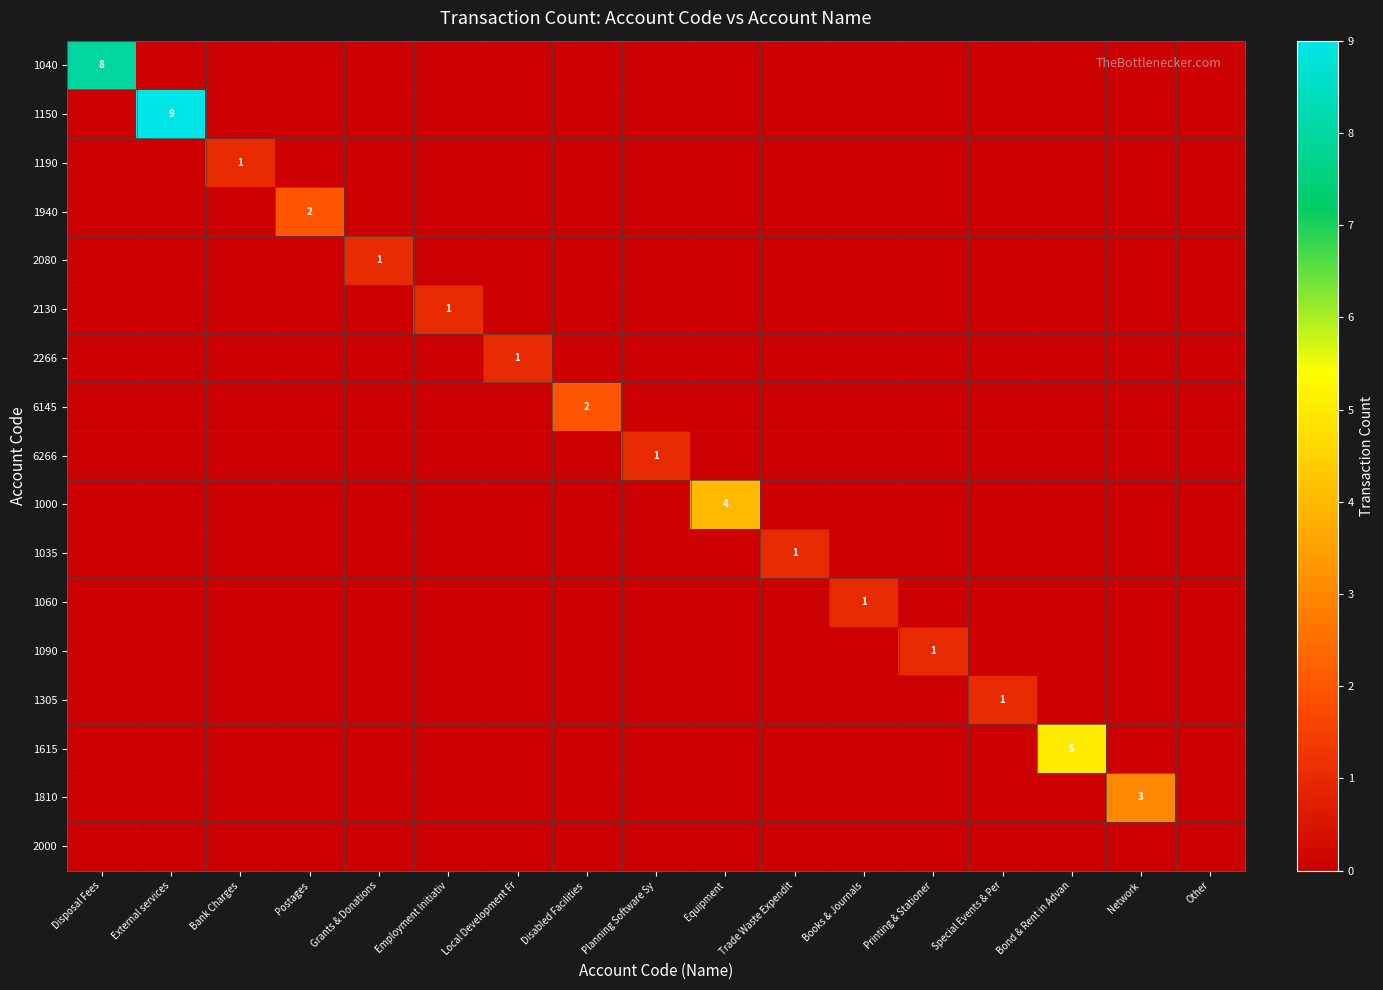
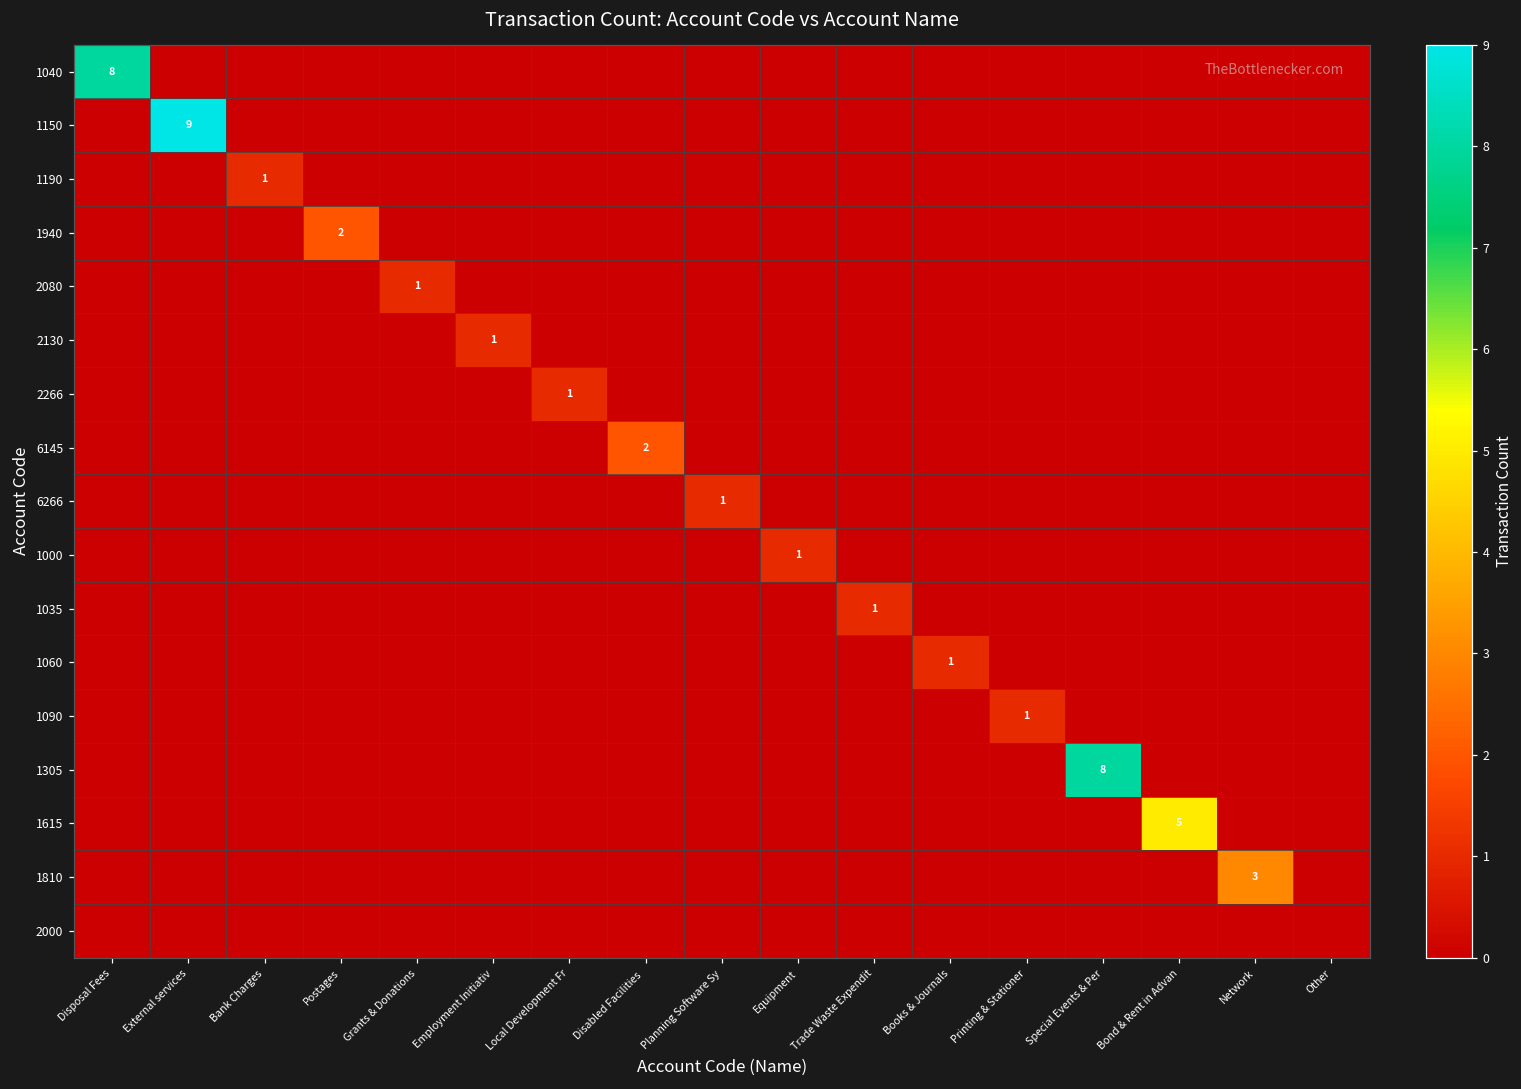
  {
    "1040": {
      "Disposal Fees": 8
    },
    "1150": {
      "External services": 9
    },
    "1190": {
      "Bank Charges": 1
    },
    "1940": {
      "Postages": 2
    },
    "2080": {
      "Grants & Donations": 1
    },
    "2130": {
      "Employment Initiativ": 1
    },
    "2266": {
      "Local Development Fr": 1
    },
    "6145": {
      "Disabled Facilities": 2
    },
    "6266": {
      "Planning Software Sy": 1
    },
    "1000": {
-     "Equipment": 4
+     "Equipment": 1
    },
    "1035": {
      "Trade Waste Expendit": 1
    },
    "1060": {
      "Books & Journals": 1
    },
    "1090": {
      "Printing & Stationer": 1
    },
    "1305": {
-     "Special Events & Per": 1
+     "Special Events & Per": 8
    },
    "1615": {
      "Bond & Rent in Advan": 5
    },
    "1810": {
      "Network": 3
    }
  }
